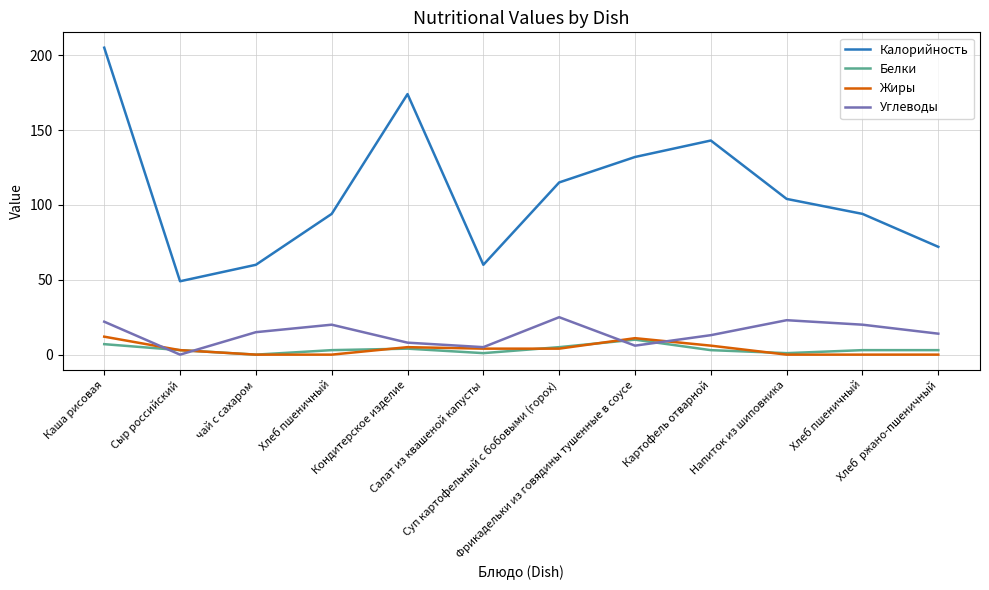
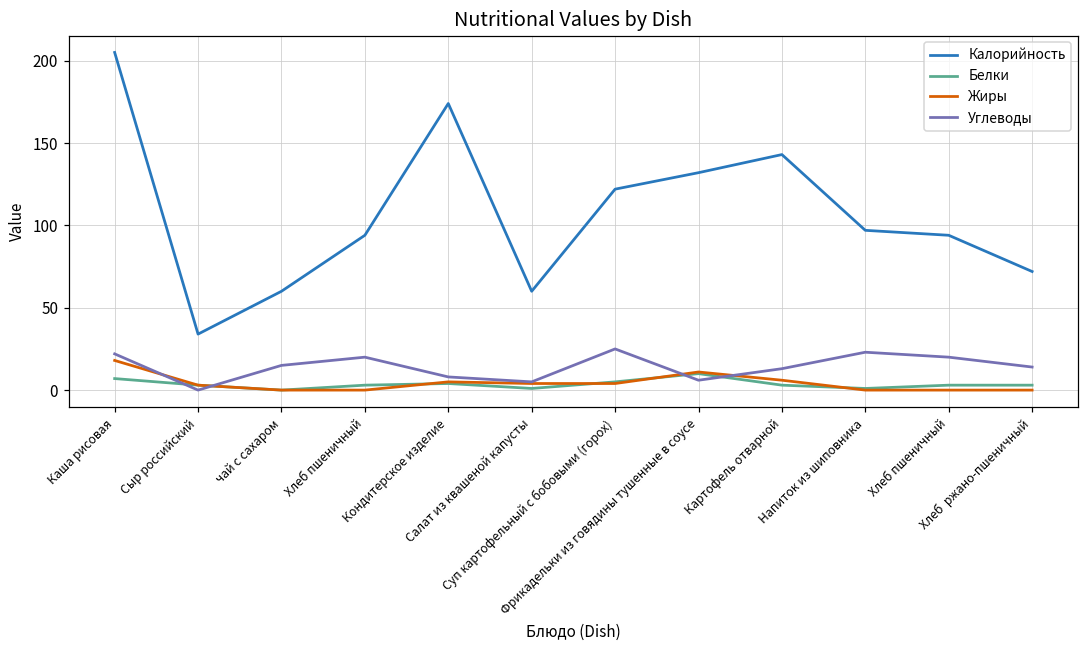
  {
    "Калорийность": {
      "Каша рисовая": 205,
-     "Сыр российский": 49,
+     "Сыр российский": 34,
      "чай с сахаром": 60,
      "Кондитерское изделие": 174,
      "Салат из квашеной капусты": 60,
-     "Суп картофельный с бобовыми (горох)": 115,
+     "Суп картофельный с бобовыми (горох)": 122,
      "Фрикадельки из говядины тушенные в соусе": 132,
      "Картофель отварной": 143,
-     "Напиток из шиповника": 104,
+     "Напиток из шиповника": 97,
      "Хлеб ржано-пшеничный": 72
    },
    "Белки": {
      "Каша рисовая": 7,
      "Салат из квашеной капусты": 1,
      "Картофель отварной": 3,
      "Хлеб ржано-пшеничный": 3
    },
    "Жиры": {
-     "Каша рисовая": 12,
+     "Каша рисовая": 18,
      "Картофель отварной": 6,
      "Хлеб ржано-пшеничный": 0
    },
    "Углеводы": {
      "Каша рисовая": 22,
      "Сыр российский": 0,
      "чай с сахаром": 15,
      "Кондитерское изделие": 8,
      "Суп картофельный с бобовыми (горох)": 25,
      "Фрикадельки из говядины тушенные в соусе": 6,
      "Картофель отварной": 13,
      "Напиток из шиповника": 23,
      "Хлеб ржано-пшеничный": 14
    }
  }
